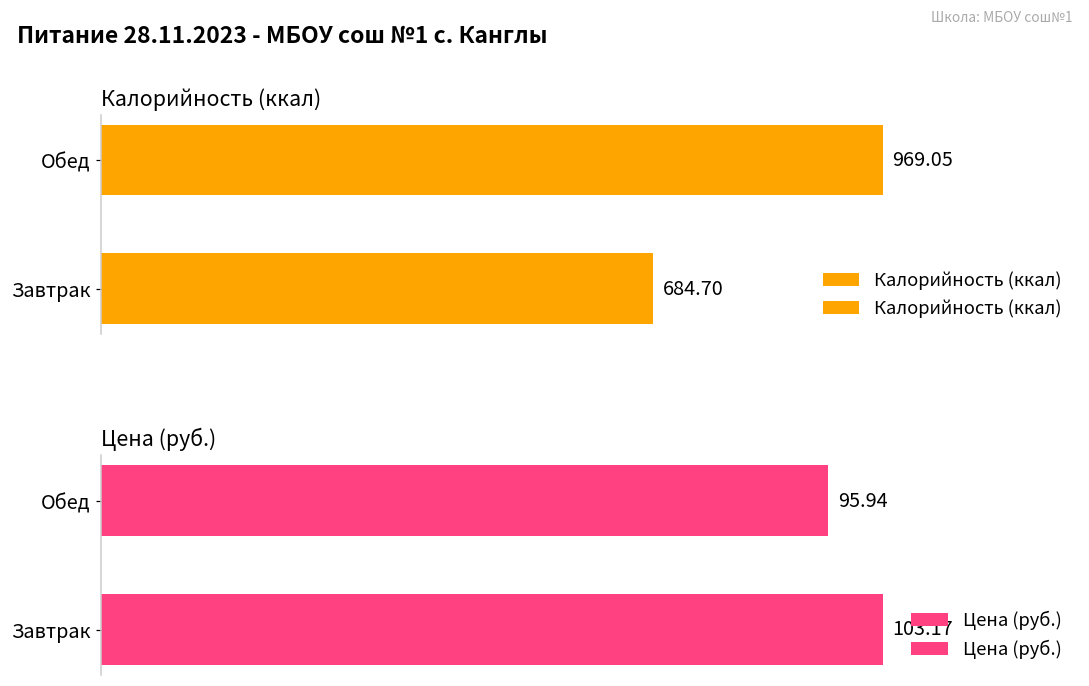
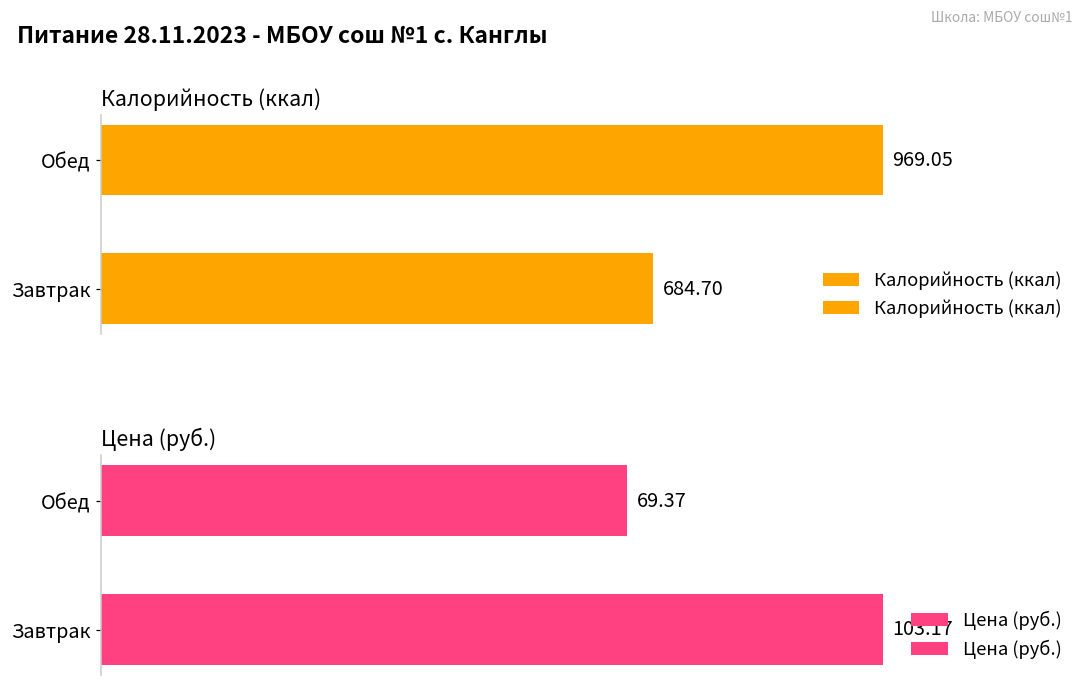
  {
    "Калорийность (ккал)": {
      "Обед": 969.05,
      "Завтрак": 684.70
    },
    "Цена (руб.)": {
-     "Обед": 95.94,
+     "Обед": 69.37,
      "Завтрак": 103.17
    }
  }
